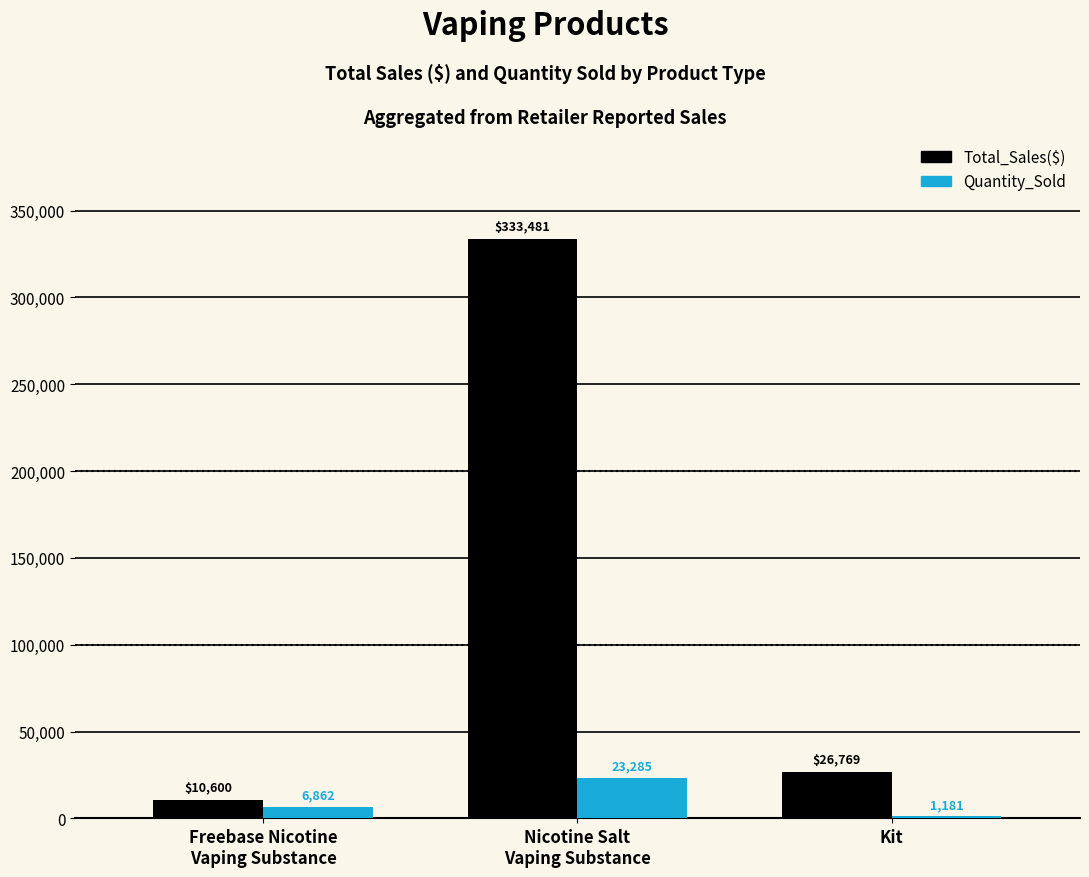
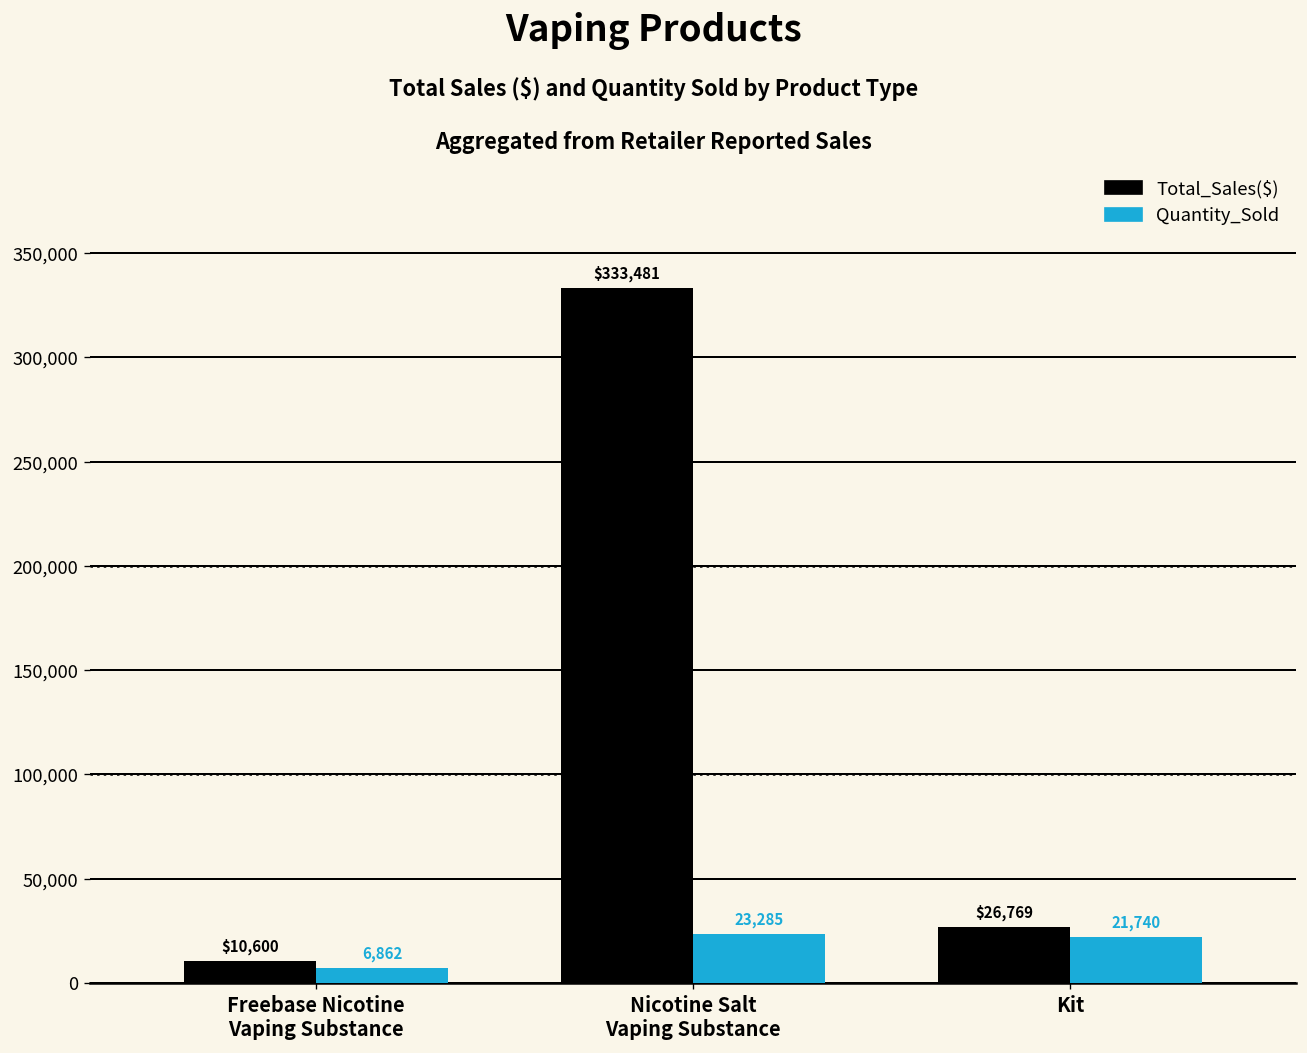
  {
    "Total_Sales($)": {
      "Freebase Nicotine Vaping Substance": "$10,600",
      "Nicotine Salt Vaping Substance": "$333,481",
      "Kit": "$26,769"
    },
    "Quantity_Sold": {
      "Freebase Nicotine Vaping Substance": "6,862",
      "Nicotine Salt Vaping Substance": "23,285",
-     "Kit": "1,181"
+     "Kit": "21,740"
    }
  }
